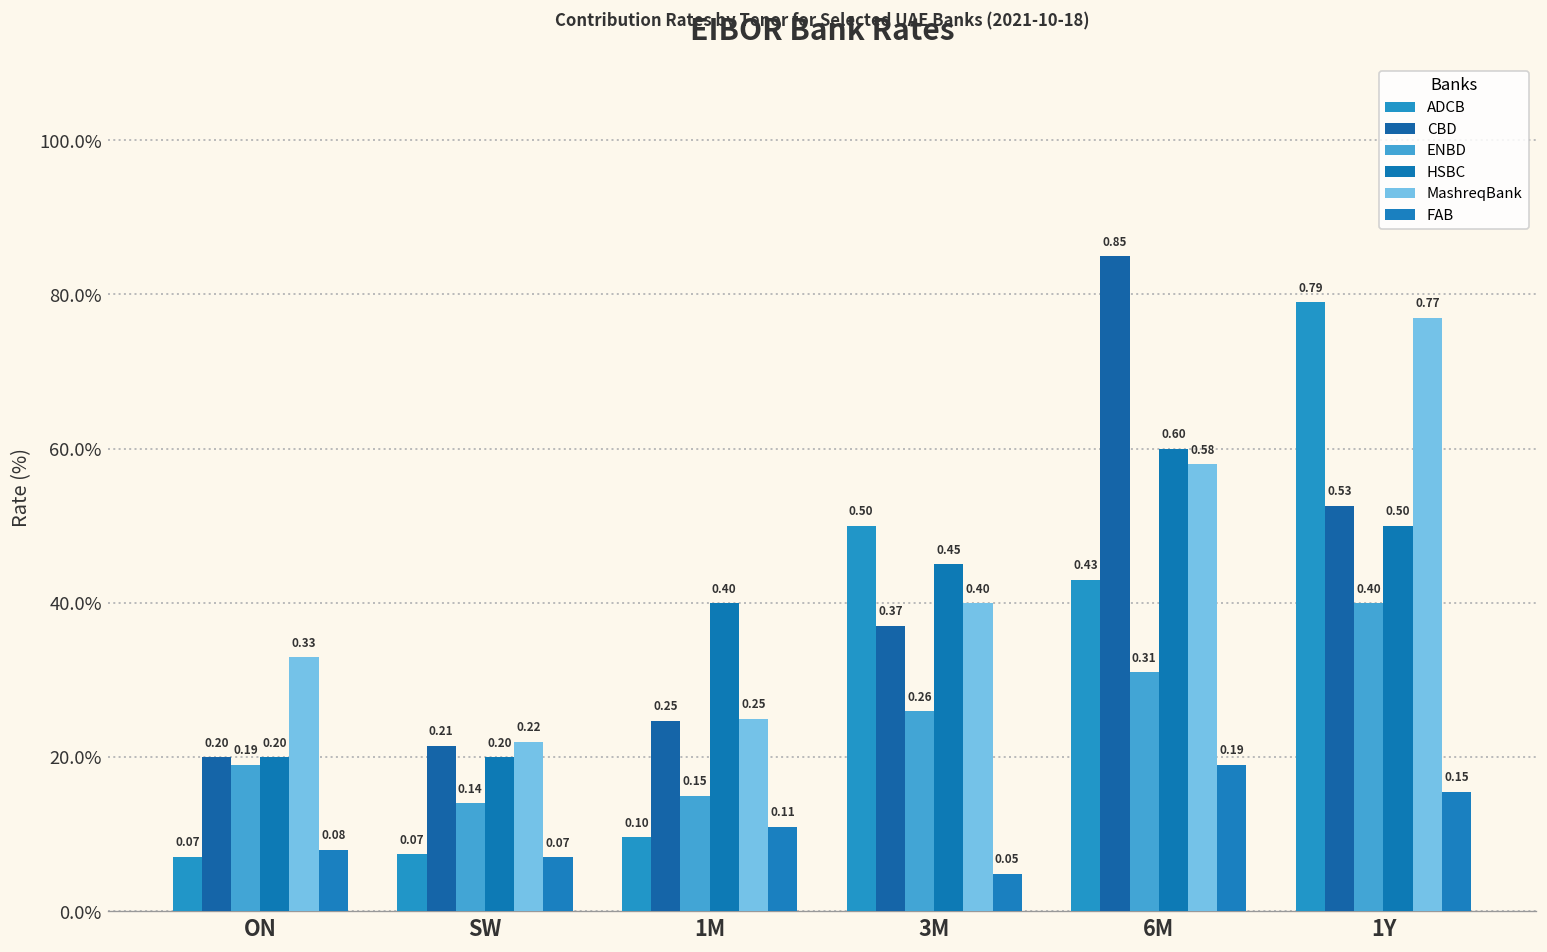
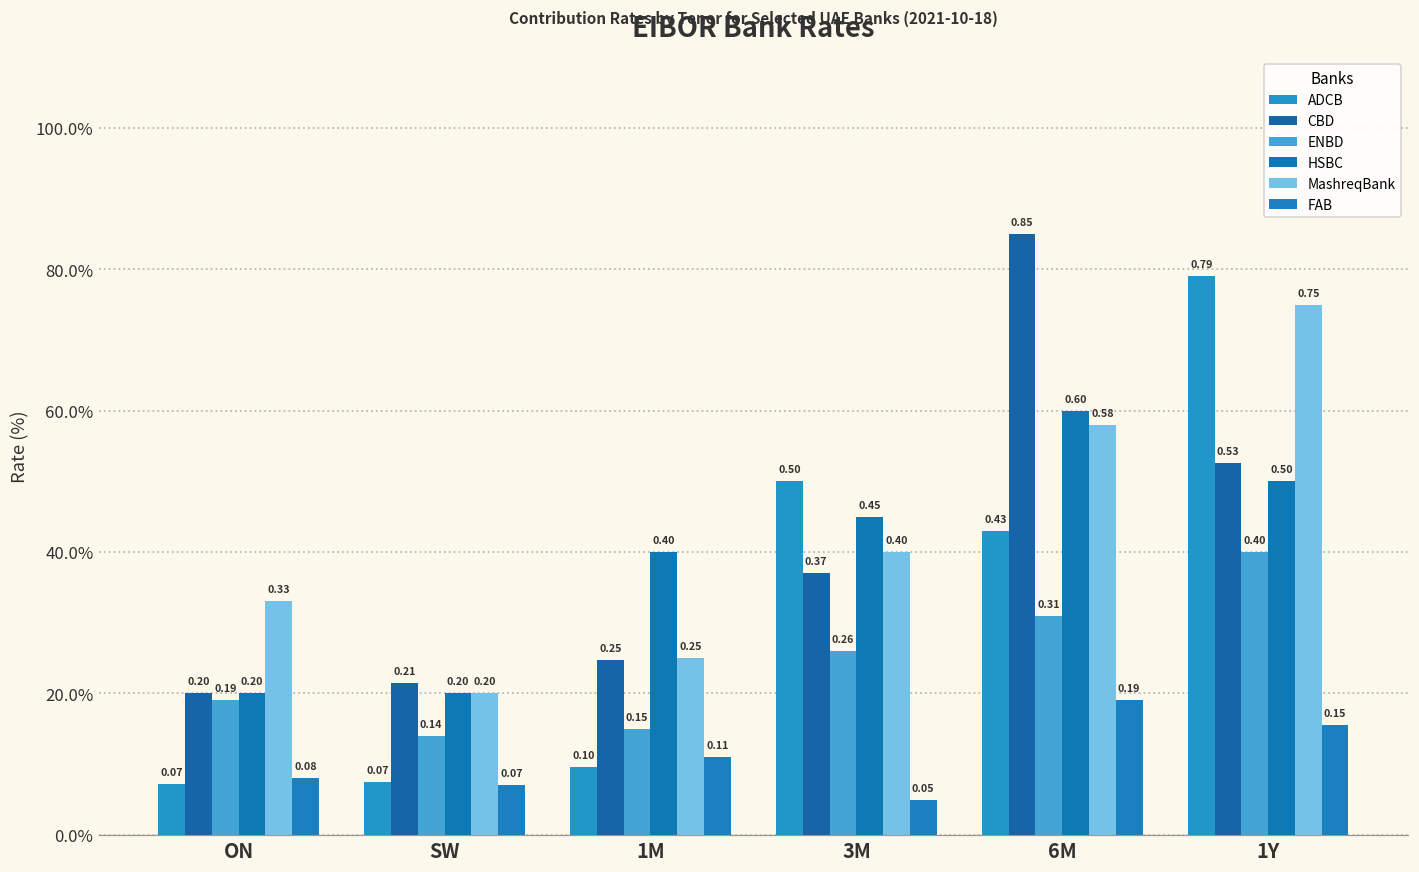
  {
    "MashreqBank": {
      "ON": 0.33,
-     "SW": 0.22,
+     "SW": 0.20,
      "1M": 0.25,
      "3M": 0.40,
      "6M": 0.58,
-     "1Y": 0.77
+     "1Y": 0.75
    }
  }
